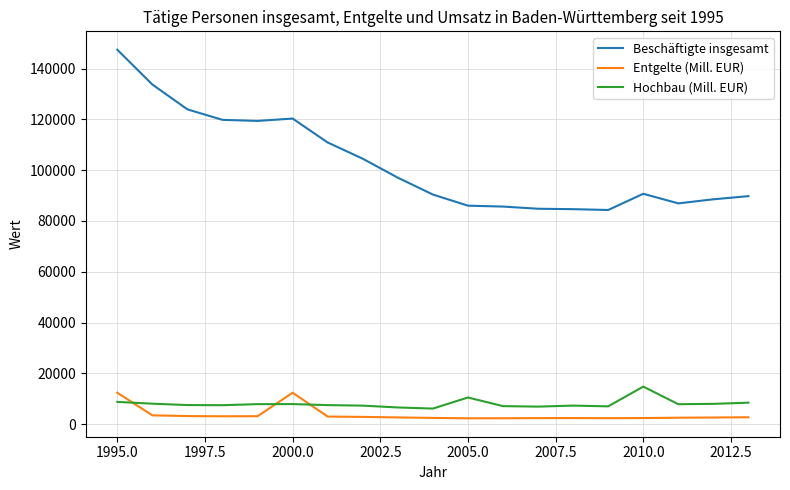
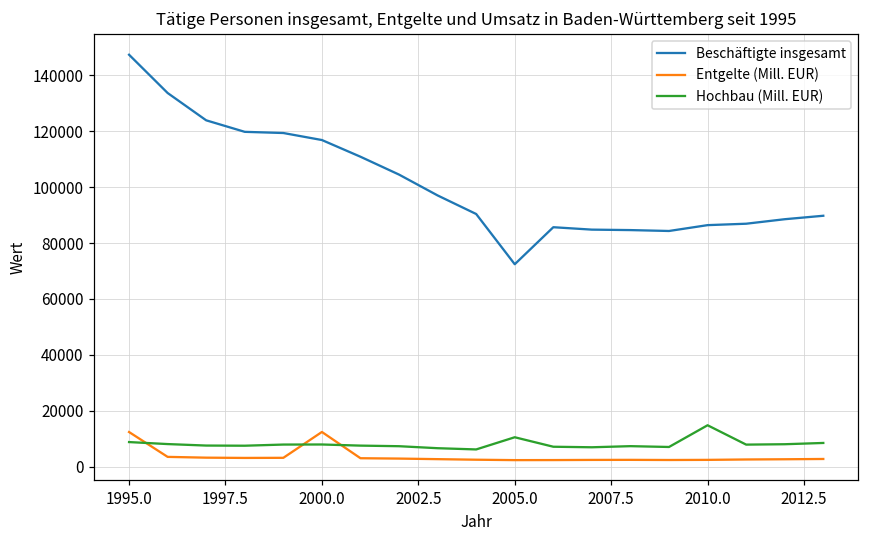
  {
    "Beschäftigte insgesamt": {
      "1995.0": 147000,
-     "2000.0": 120000,
-     "2005.0": 86000,
-     "2010.0": 91000
+     "2000.0": 117000,
+     "2005.0": 72000,
+     "2010.0": 86000
    },
    "Entgelte (Mill. EUR)": {
      "1995.0": 12000,
      "2000.0": 12000,
      "2005.0": 2000,
      "2010.0": 2000
    },
    "Hochbau (Mill. EUR)": {
      "1995.0": 9000,
      "2000.0": 8000,
      "2005.0": 11000,
      "2010.0": 15000
    }
  }
